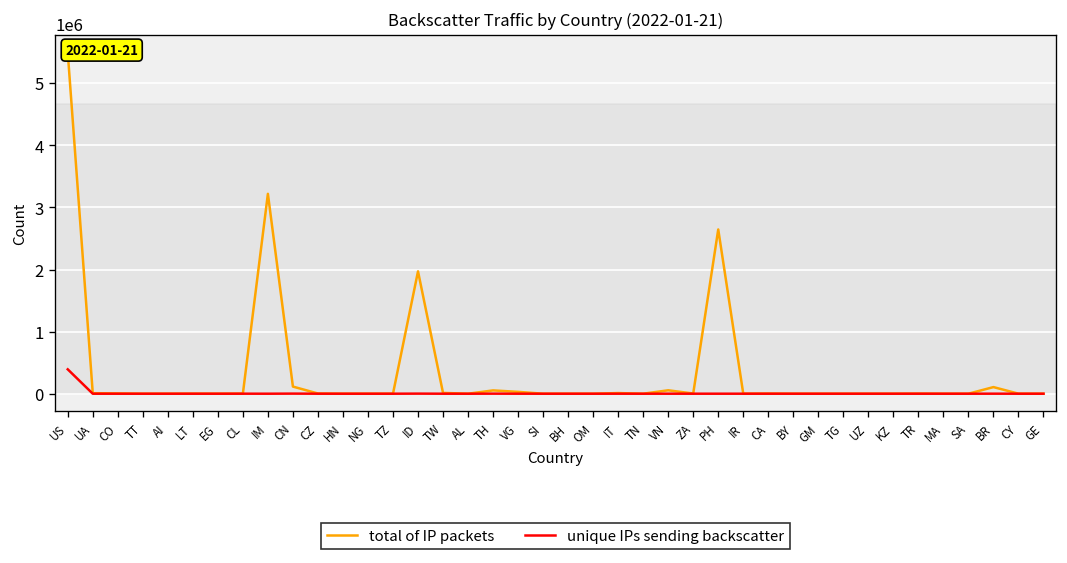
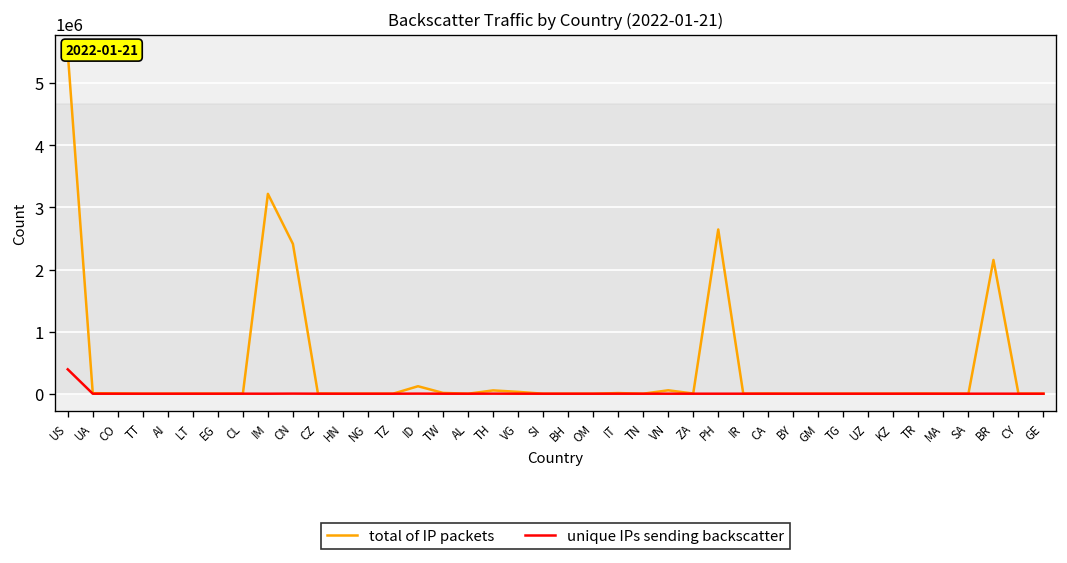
  {
    "total of IP packets": {
      "IM": 3200000,
-     "CN": 100000,
-     "ID": 2000000,
+     "CN": 2400000,
+     "ID": 100000,
      "TH": 100000,
      "VN": 100000,
      "PH": 2600000,
-     "BR": 100000
+     "BR": 2200000
    },
    "unique IPs sending backscatter": {
      "US": 400000,
      "IM": 0,
      "CN": 0,
      "ID": 0,
      "TH": 0,
      "VN": 0,
      "PH": 0,
      "BR": 0
    }
  }
